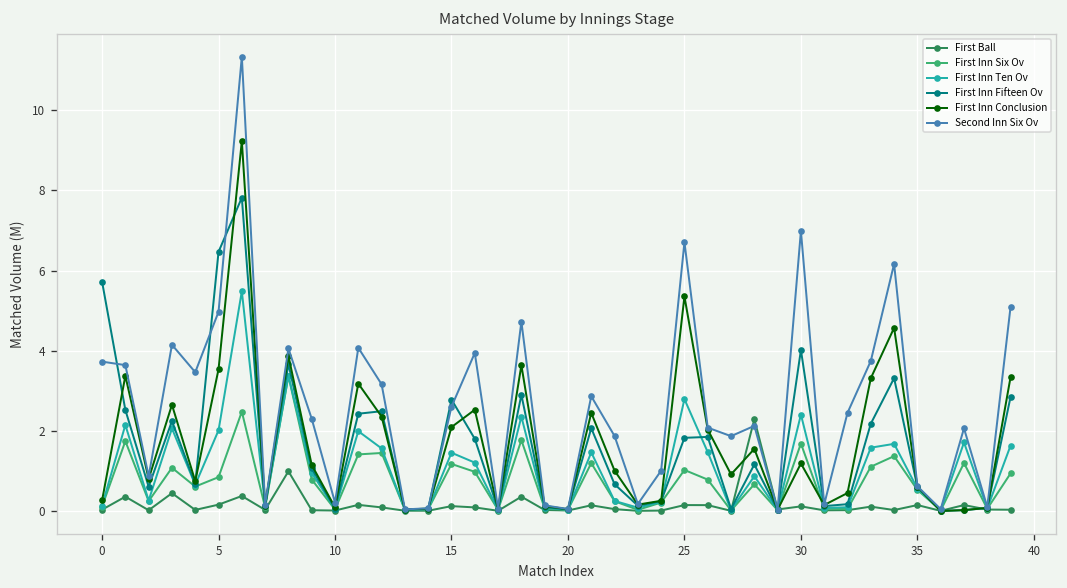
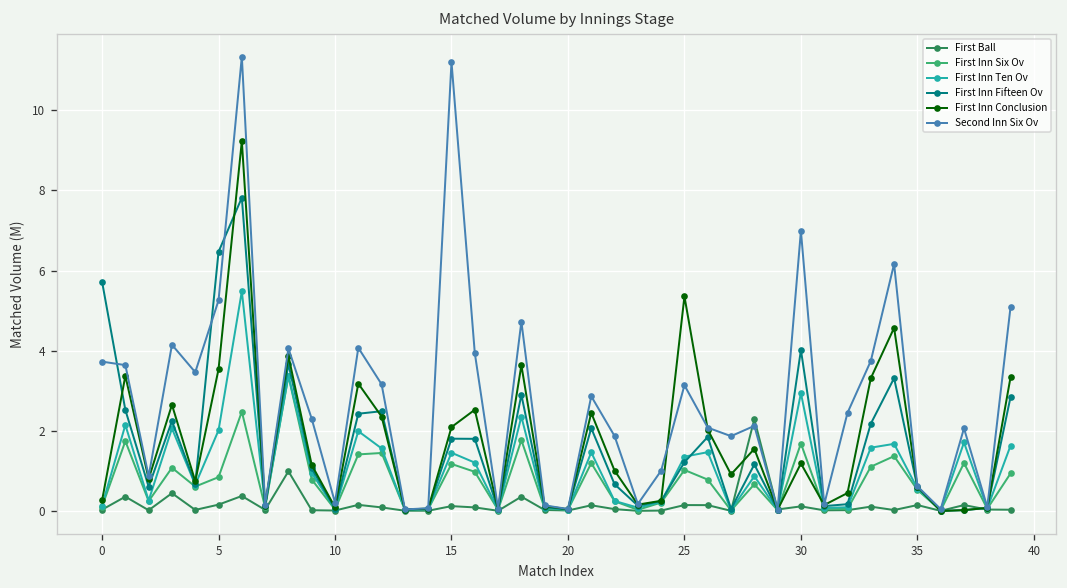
  {
    "First Inn Ten Ov": {
      "5": 2.0,
      "15": 1.5,
-     "25": 2.8,
-     "30": 2.4
+     "25": 1.4,
+     "30": 2.9
    },
    "First Inn Fifteen Ov": {
      "0": 5.7,
      "5": 6.5,
-     "15": 2.8,
-     "25": 1.8,
+     "15": 1.8,
+     "25": 1.2,
      "30": 4.0
    },
    "First Inn Conclusion": {
      "0": 0.3,
      "5": 3.5,
      "15": 2.1,
      "25": 5.4,
      "30": 1.2
    },
    "Second Inn Six Ov": {
      "0": 3.7,
-     "5": 5.0,
+     "5": 5.3,
      "10": 0.2,
-     "15": 2.6,
-     "25": 6.7,
+     "15": 11.2,
+     "25": 3.1,
      "30": 7.0
    }
  }
